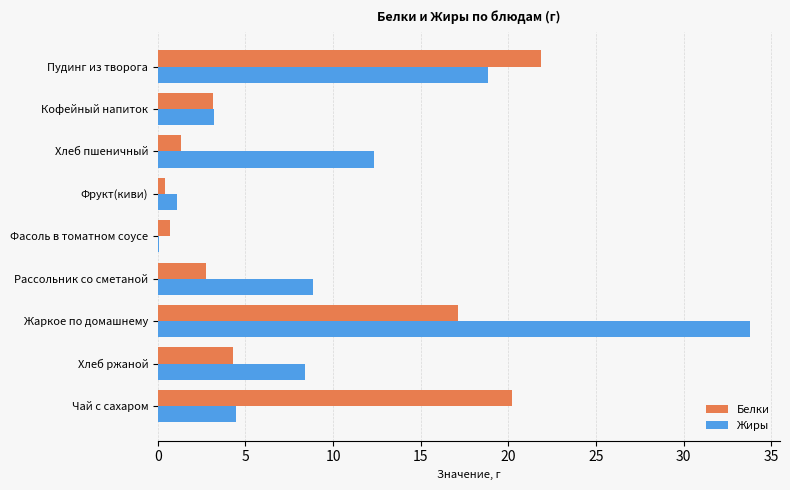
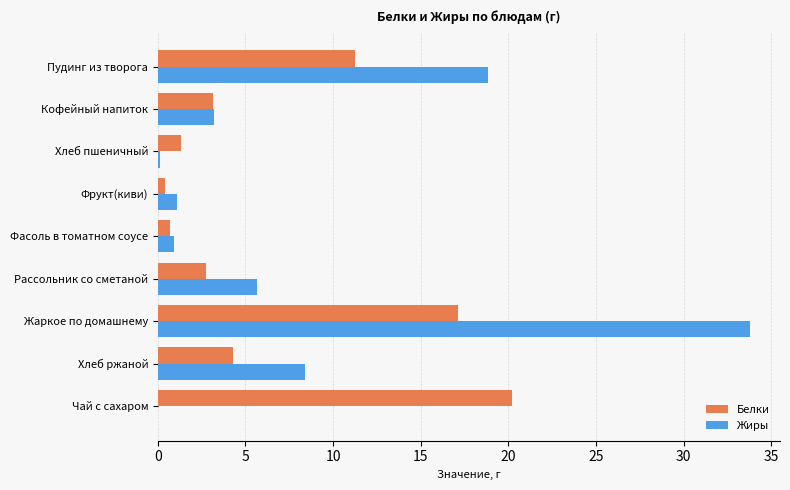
  {
    "Белки": {
-     "Пудинг из творога": 21.8,
+     "Пудинг из творога": 11.2,
      "Кофейный напиток": 3.1,
      "Хлеб пшеничный": 1.3,
      "Фрукт(киви)": 0.4,
      "Фасоль в томатном соусе": 0.7,
      "Рассольник со сметаной": 2.7,
      "Жаркое по домашнему": 17.1,
      "Хлеб ржаной": 4.3,
      "Чай с сахаром": 20.2
    },
    "Жиры": {
      "Пудинг из творога": 18.8,
      "Кофейный напиток": 3.2,
-     "Хлеб пшеничный": 12.4,
+     "Хлеб пшеничный": 0.1,
      "Фрукт(киви)": 1.1,
-     "Фасоль в томатном соусе": 0.0,
-     "Рассольник со сметаной": 8.9,
+     "Фасоль в томатном соусе": 0.9,
+     "Рассольник со сметаной": 5.6,
      "Жаркое по домашнему": 33.8,
      "Хлеб ржаной": 8.4,
-     "Чай с сахаром": 4.5
+     "Чай с сахаром": 0.0
    }
  }
